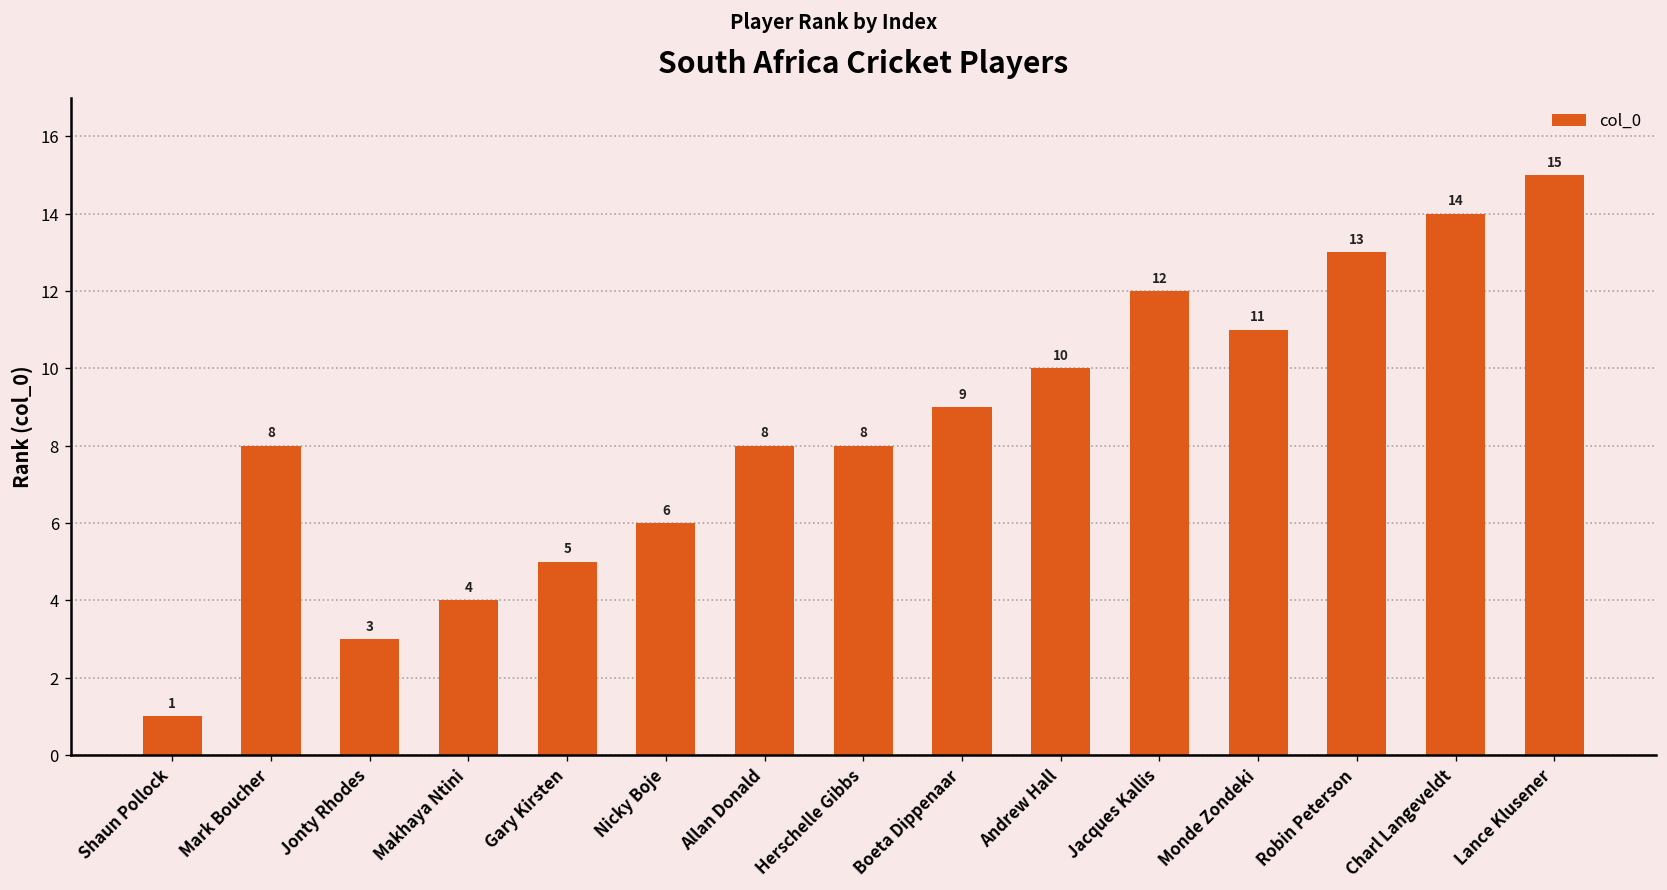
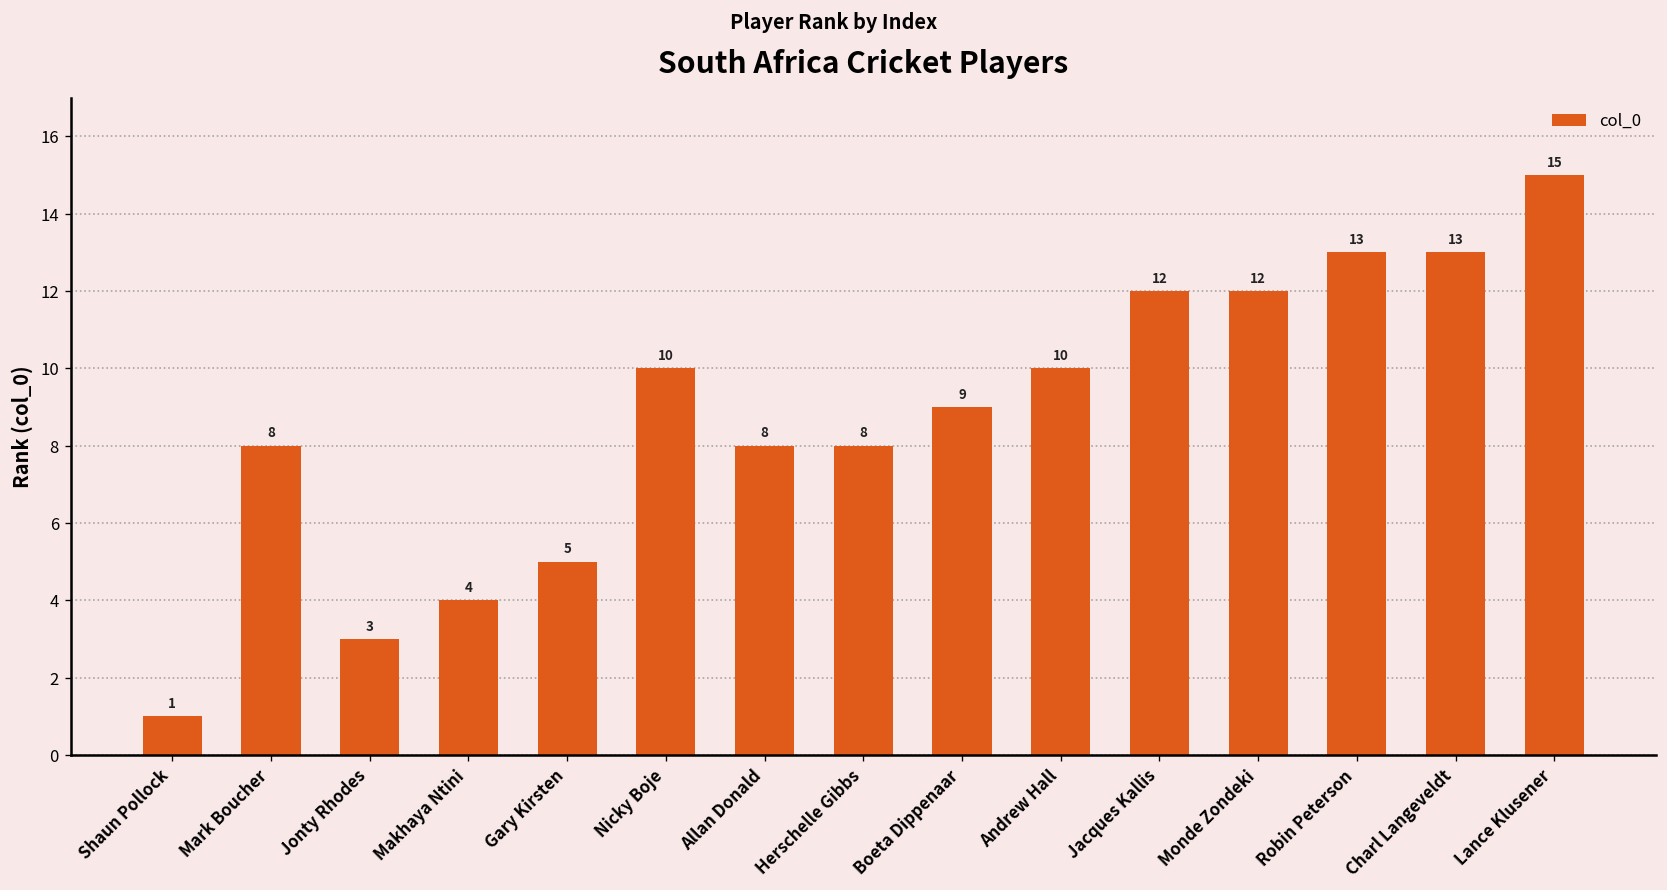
  {
    "Shaun Pollock": 1,
    "Mark Boucher": 8,
    "Jonty Rhodes": 3,
    "Makhaya Ntini": 4,
    "Gary Kirsten": 5,
-   "Nicky Boje": 6,
+   "Nicky Boje": 10,
    "Allan Donald": 8,
    "Herschelle Gibbs": 8,
    "Boeta Dippenaar": 9,
    "Andrew Hall": 10,
    "Jacques Kallis": 12,
-   "Monde Zondeki": 11,
+   "Monde Zondeki": 12,
    "Robin Peterson": 13,
-   "Charl Langeveldt": 14,
+   "Charl Langeveldt": 13,
    "Lance Klusener": 15
  }
